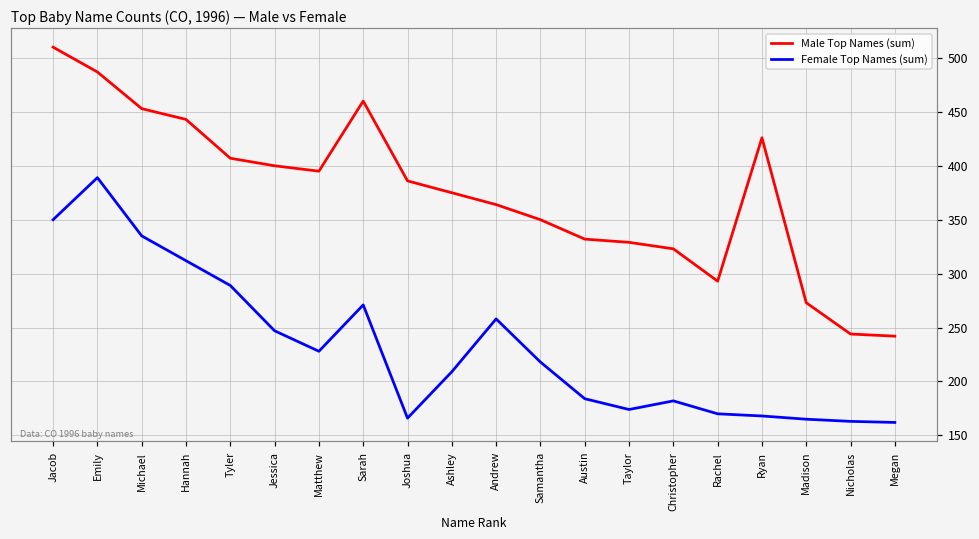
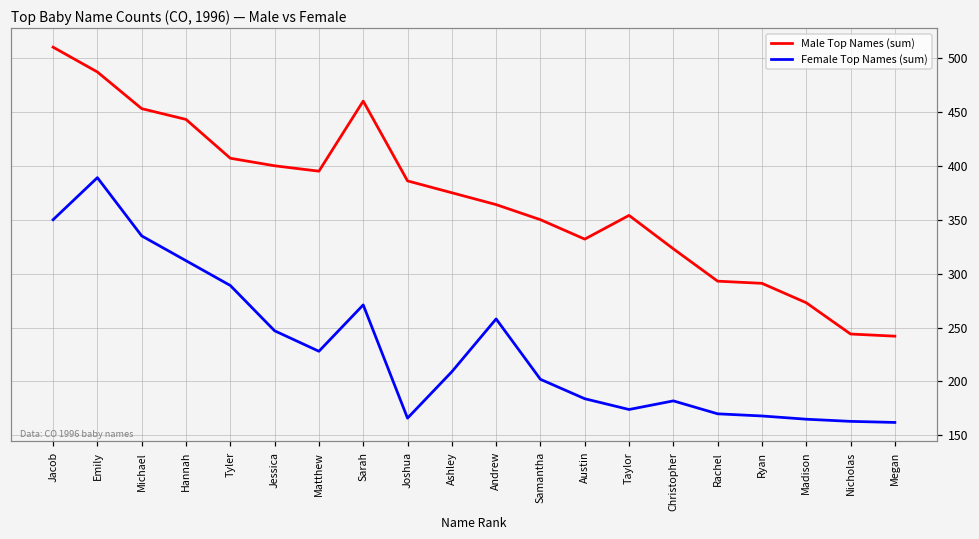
  {
    "Male Top Names (sum)": {
      "Jacob": 510,
      "Emily": 490,
      "Michael": 450,
      "Hannah": 440,
      "Tyler": 410,
      "Jessica": 400,
      "Matthew": 400,
      "Sarah": 460,
      "Joshua": 390,
      "Ashley": 380,
      "Andrew": 360,
      "Samantha": 350,
      "Austin": 330,
-     "Taylor": 330,
+     "Taylor": 350,
      "Christopher": 320,
      "Rachel": 290,
-     "Ryan": 430,
+     "Ryan": 290,
      "Madison": 270,
      "Nicholas": 240,
      "Megan": 240
    },
    "Female Top Names (sum)": {
      "Jacob": 350,
      "Emily": 390,
      "Michael": 340,
      "Hannah": 310,
      "Tyler": 290,
      "Jessica": 250,
      "Matthew": 230,
      "Sarah": 270,
      "Joshua": 170,
      "Ashley": 210,
      "Andrew": 260,
-     "Samantha": 220,
+     "Samantha": 200,
      "Austin": 180,
      "Taylor": 170,
      "Christopher": 180,
      "Rachel": 170,
      "Ryan": 170,
      "Madison": 170,
      "Nicholas": 160,
      "Megan": 160
    }
  }
